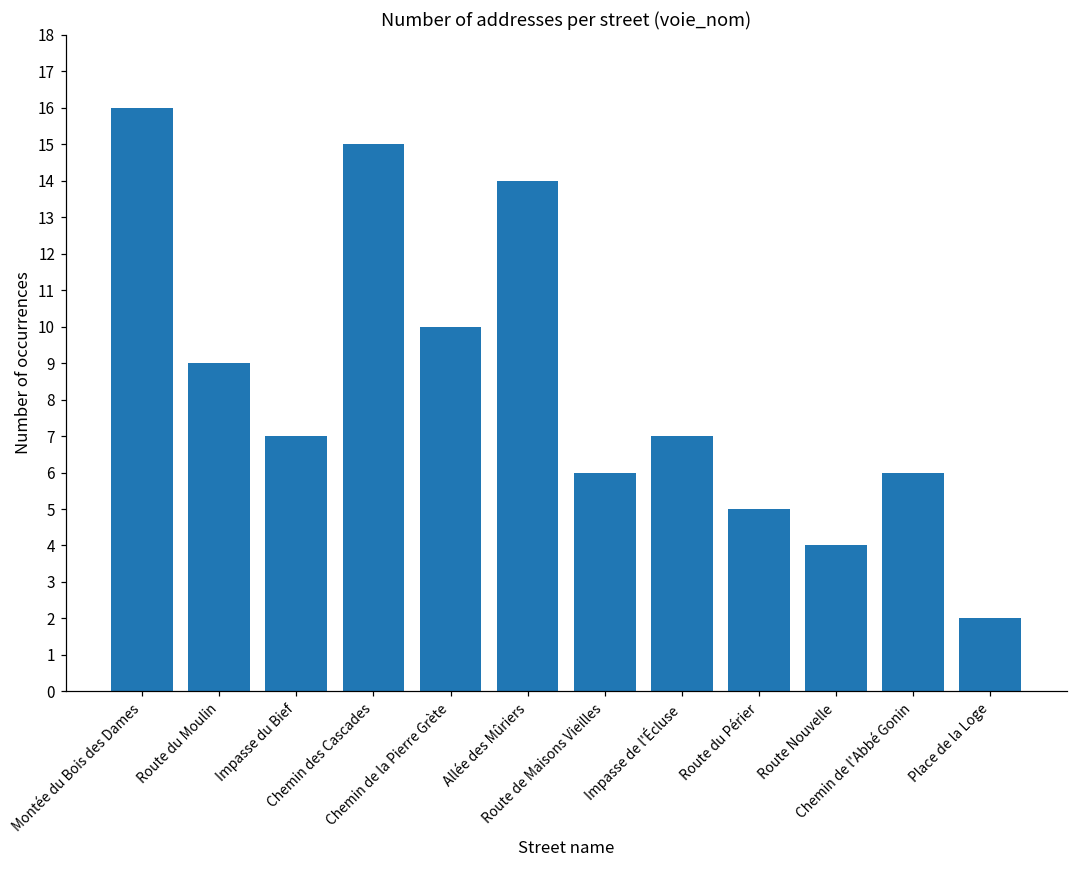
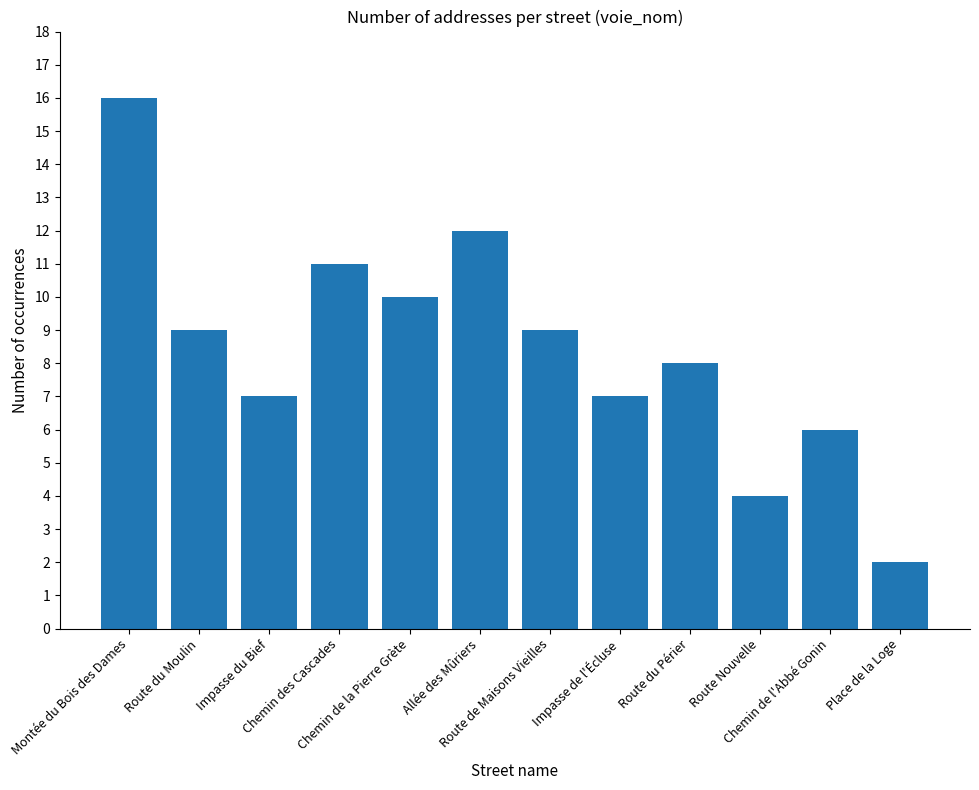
  {
    "Montée du Bois des Dames": 16,
    "Route du Moulin": 9,
    "Impasse du Bief": 7,
-   "Chemin des Cascades": 15,
+   "Chemin des Cascades": 11,
    "Chemin de la Pierre Grète": 10,
-   "Allée des Mûriers": 14,
-   "Route de Maisons Vieilles": 6,
+   "Allée des Mûriers": 12,
+   "Route de Maisons Vieilles": 9,
    "Impasse de l'Écluse": 7,
-   "Route du Périer": 5,
+   "Route du Périer": 8,
    "Route Nouvelle": 4,
    "Chemin de l'Abbé Gonin": 6,
    "Place de la Loge": 2
  }
